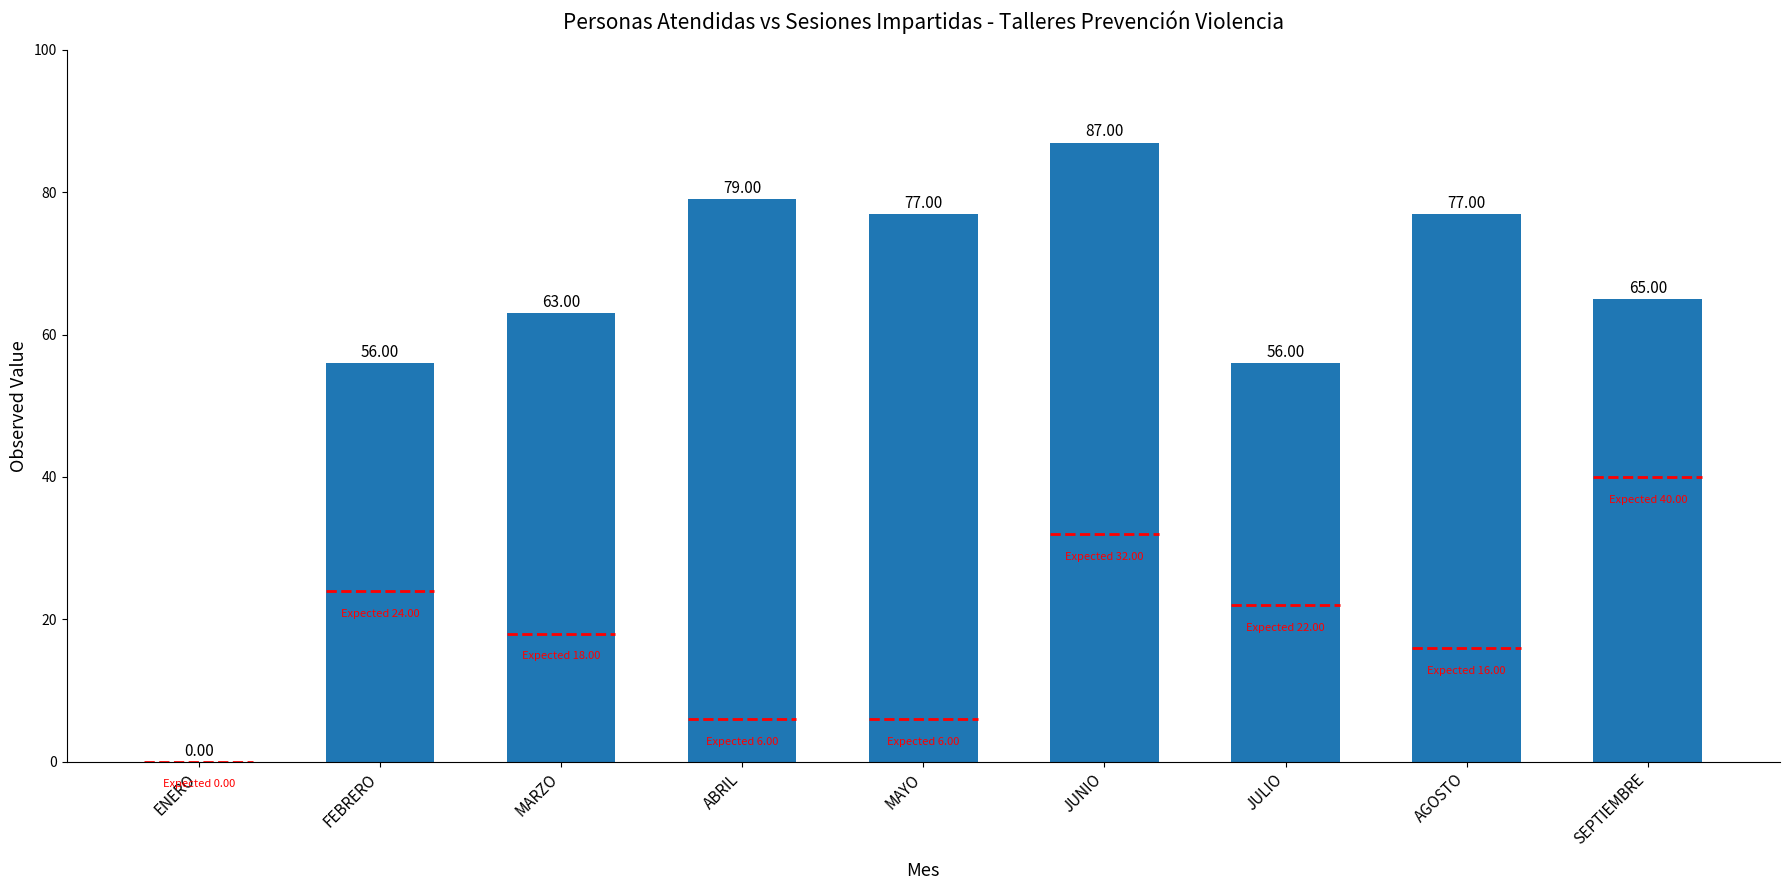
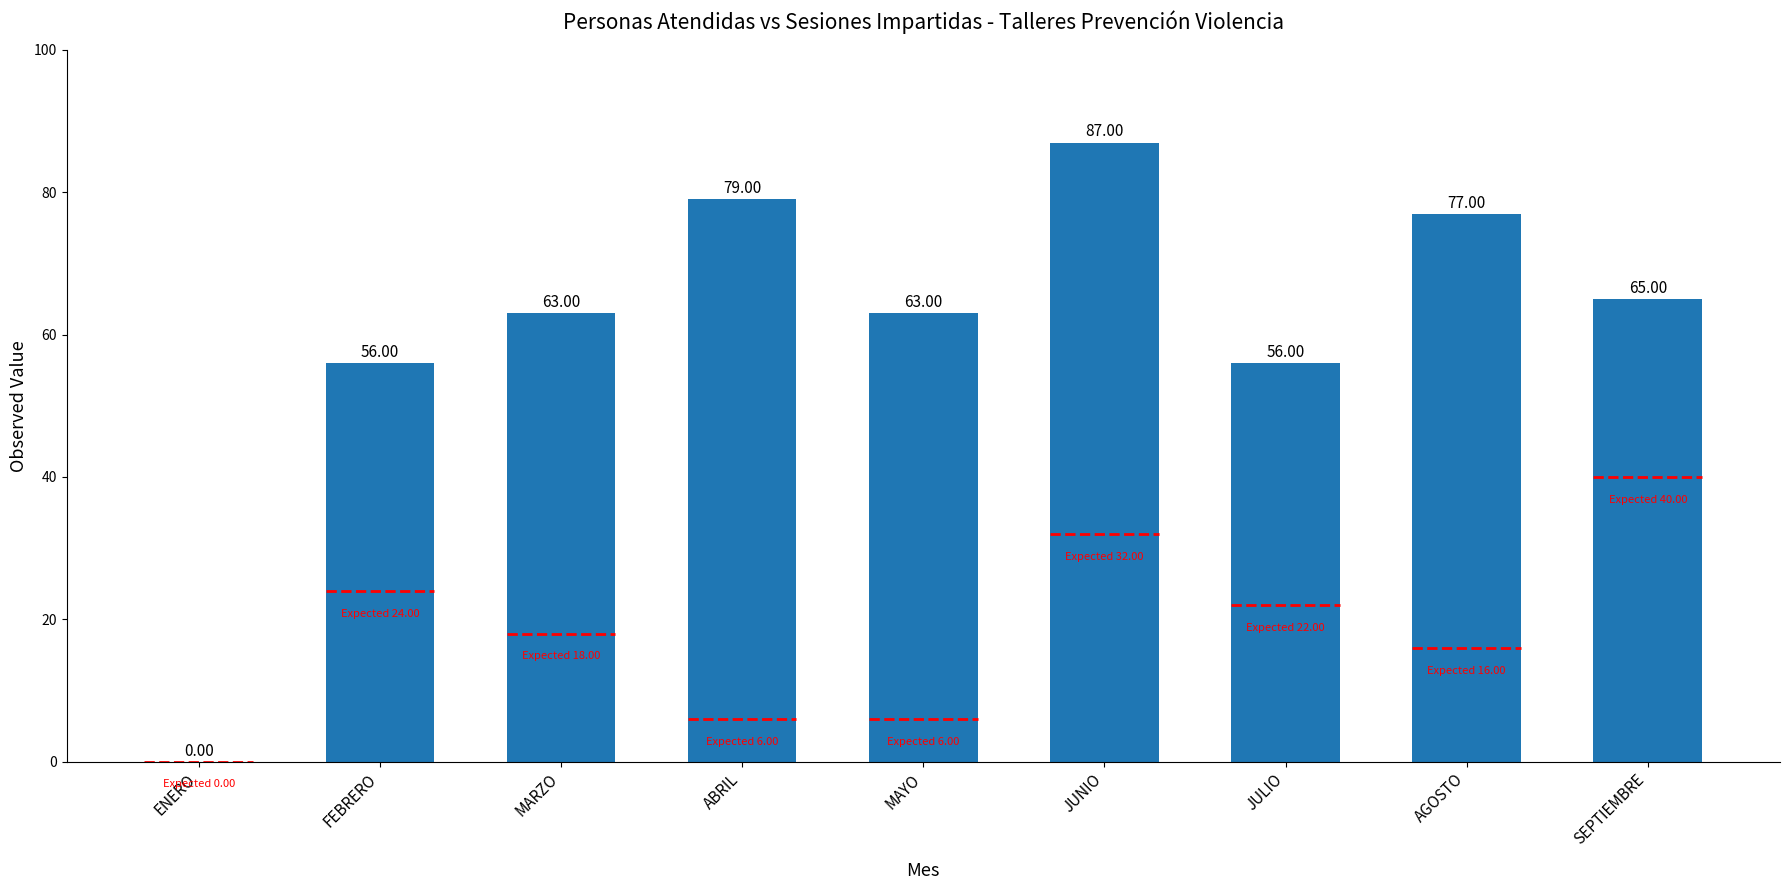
  {
    "ENERO": 0.00,
    "FEBRERO": 56.00,
    "MARZO": 63.00,
    "ABRIL": 79.00,
-   "MAYO": 77.00,
+   "MAYO": 63.00,
    "JUNIO": 87.00,
    "JULIO": 56.00,
    "AGOSTO": 77.00,
    "SEPTIEMBRE": 65.00
  }
